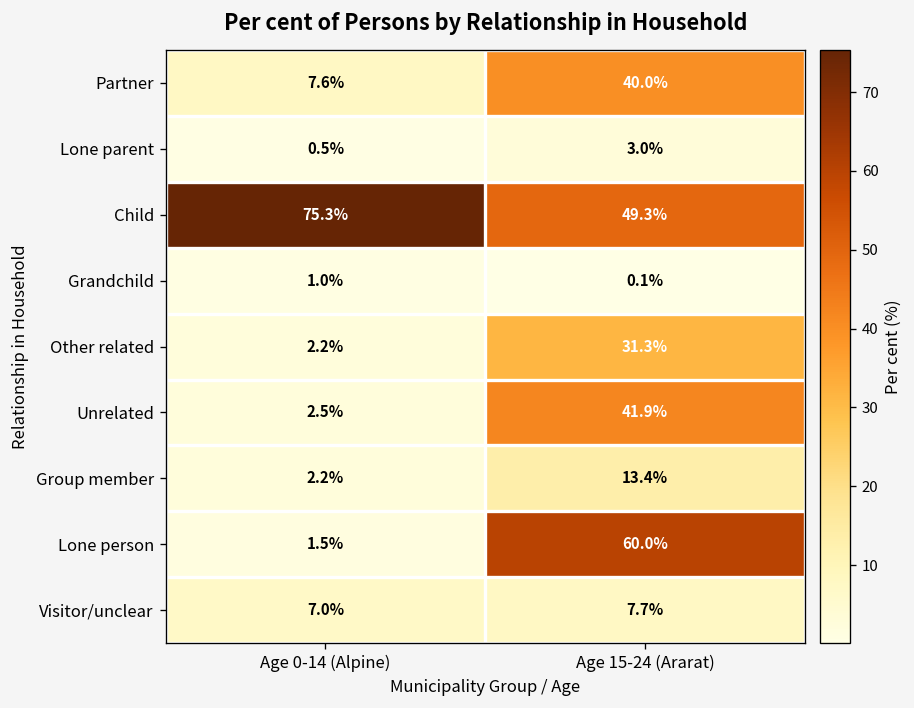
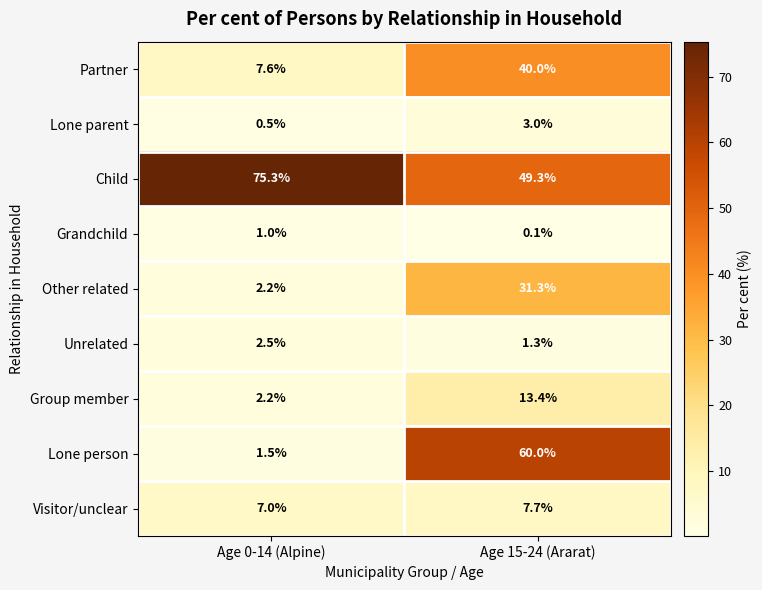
  {
    "Partner": {
      "Age 0-14 (Alpine)": "7.6%",
      "Age 15-24 (Ararat)": "40.0%"
    },
    "Lone parent": {
      "Age 0-14 (Alpine)": "0.5%",
      "Age 15-24 (Ararat)": "3.0%"
    },
    "Child": {
      "Age 0-14 (Alpine)": "75.3%",
      "Age 15-24 (Ararat)": "49.3%"
    },
    "Grandchild": {
      "Age 0-14 (Alpine)": "1.0%",
      "Age 15-24 (Ararat)": "0.1%"
    },
    "Other related": {
      "Age 0-14 (Alpine)": "2.2%",
      "Age 15-24 (Ararat)": "31.3%"
    },
    "Unrelated": {
      "Age 0-14 (Alpine)": "2.5%",
-     "Age 15-24 (Ararat)": "41.9%"
+     "Age 15-24 (Ararat)": "1.3%"
    },
    "Group member": {
      "Age 0-14 (Alpine)": "2.2%",
      "Age 15-24 (Ararat)": "13.4%"
    },
    "Lone person": {
      "Age 0-14 (Alpine)": "1.5%",
      "Age 15-24 (Ararat)": "60.0%"
    },
    "Visitor/unclear": {
      "Age 0-14 (Alpine)": "7.0%",
      "Age 15-24 (Ararat)": "7.7%"
    }
  }
